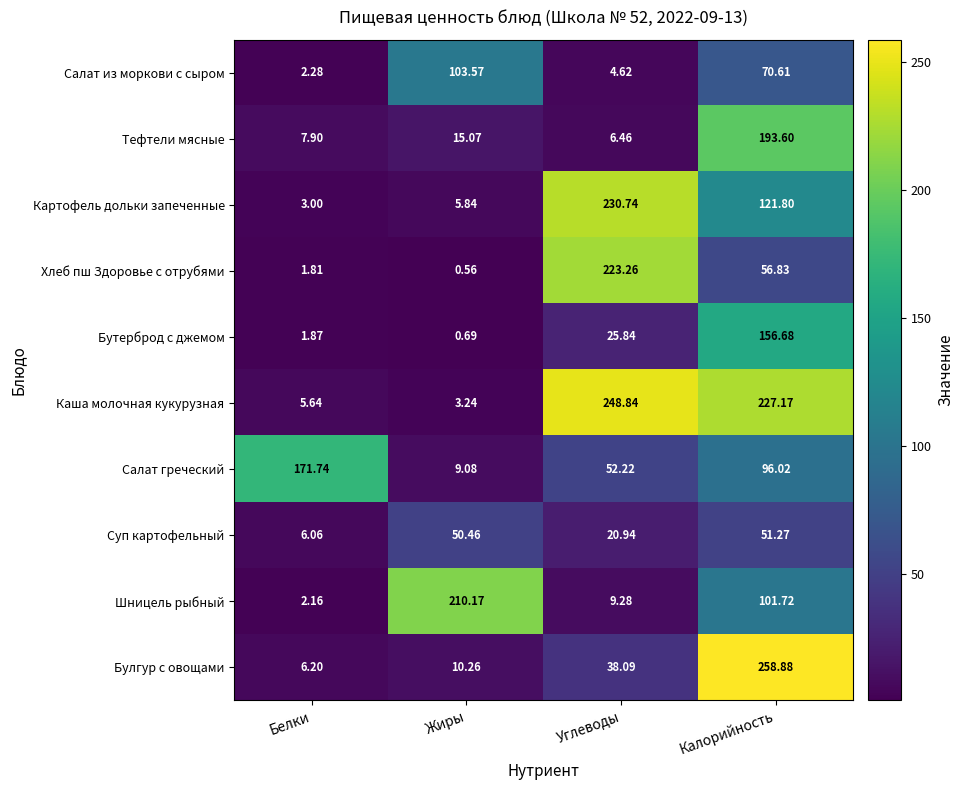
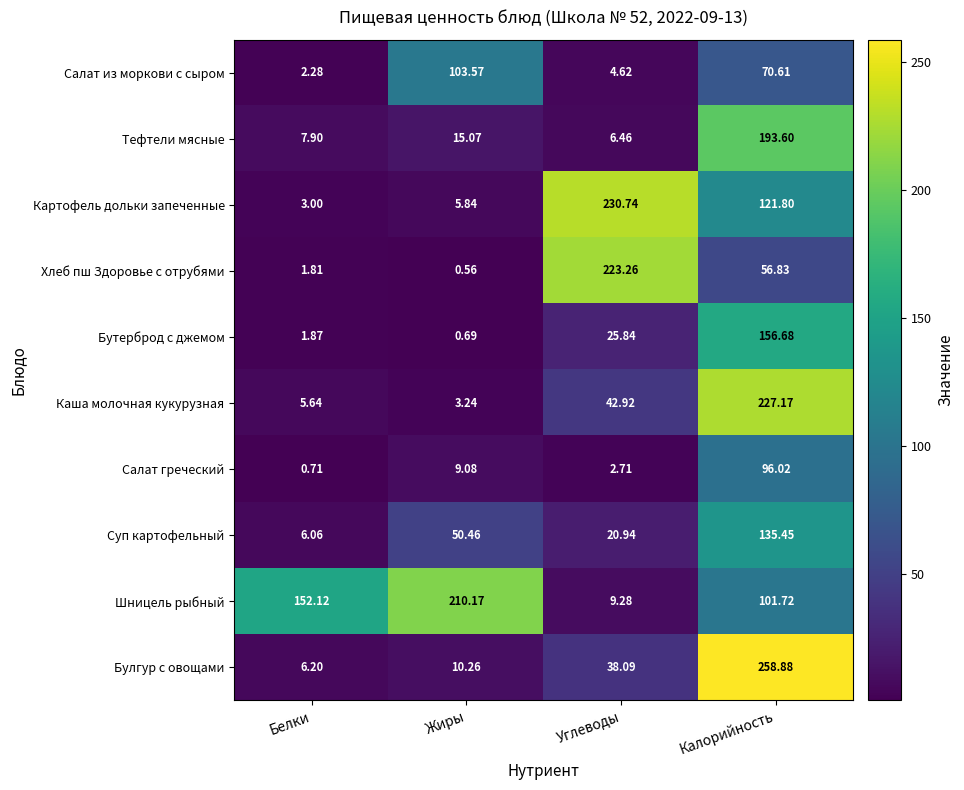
  {
    "Салат из моркови с сыром": {
      "Белки": 2.28,
      "Жиры": 103.57,
      "Углеводы": 4.62,
      "Калорийность": 70.61
    },
    "Тефтели мясные": {
      "Белки": 7.90,
      "Жиры": 15.07,
      "Углеводы": 6.46,
      "Калорийность": 193.60
    },
    "Картофель дольки запеченные": {
      "Белки": 3.00,
      "Жиры": 5.84,
      "Углеводы": 230.74,
      "Калорийность": 121.80
    },
    "Хлеб пш Здоровье с отрубями": {
      "Белки": 1.81,
      "Жиры": 0.56,
      "Углеводы": 223.26,
      "Калорийность": 56.83
    },
    "Бутерброд с джемом": {
      "Белки": 1.87,
      "Жиры": 0.69,
      "Углеводы": 25.84,
      "Калорийность": 156.68
    },
    "Каша молочная кукурузная": {
      "Белки": 5.64,
      "Жиры": 3.24,
-     "Углеводы": 248.84,
+     "Углеводы": 42.92,
      "Калорийность": 227.17
    },
    "Салат греческий": {
-     "Белки": 171.74,
+     "Белки": 0.71,
      "Жиры": 9.08,
-     "Углеводы": 52.22,
+     "Углеводы": 2.71,
      "Калорийность": 96.02
    },
    "Суп картофельный": {
      "Белки": 6.06,
      "Жиры": 50.46,
      "Углеводы": 20.94,
-     "Калорийность": 51.27
+     "Калорийность": 135.45
    },
    "Шницель рыбный": {
-     "Белки": 2.16,
+     "Белки": 152.12,
      "Жиры": 210.17,
      "Углеводы": 9.28,
      "Калорийность": 101.72
    },
    "Булгур с овощами": {
      "Белки": 6.20,
      "Жиры": 10.26,
      "Углеводы": 38.09,
      "Калорийность": 258.88
    }
  }
